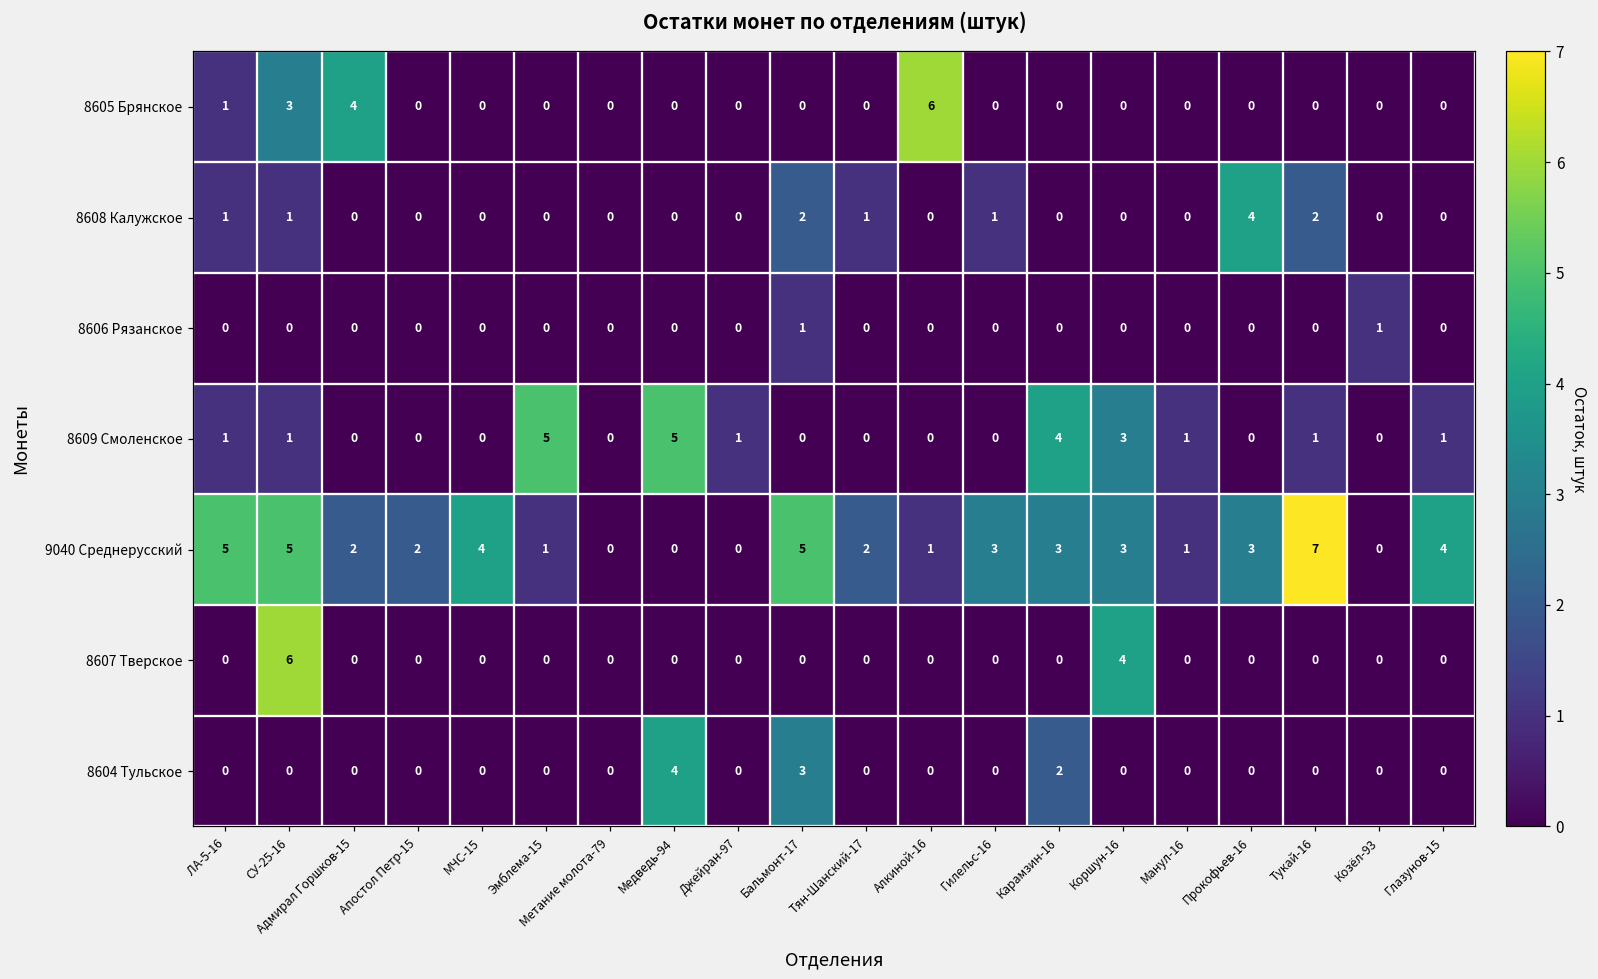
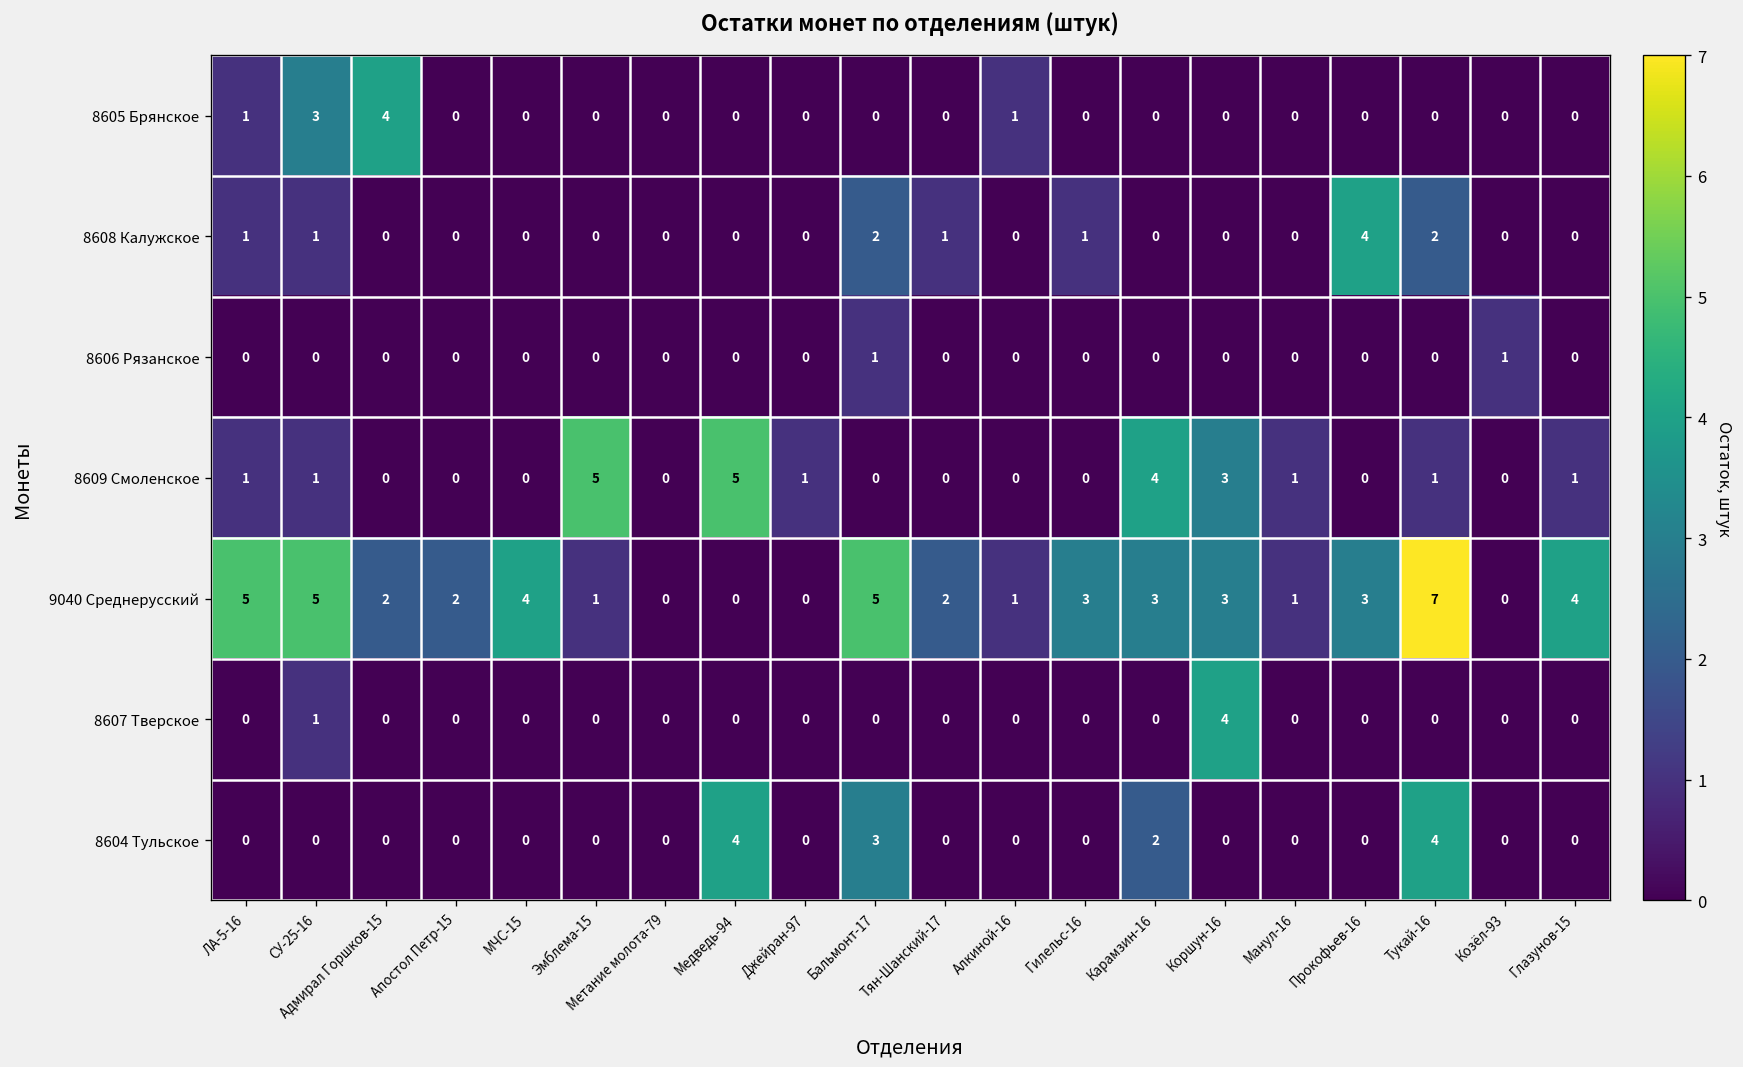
  {
    "8605 Брянское": {
      "ЛА-5-16": 1,
      "СУ-25-16": 3,
      "Адмирал Горшков-15": 4,
      "Апостол Петр-15": 0,
      "МЧС-15": 0,
      "Эмблема-15": 0,
      "Метание молота-79": 0,
      "Медведь-94": 0,
      "Джейран-97": 0,
      "Бальмонт-17": 0,
      "Тян-Шанский-17": 0,
-     "Алкиной-16": 6,
+     "Алкиной-16": 1,
      "Гилельс-16": 0,
      "Карамзин-16": 0,
      "Коршун-16": 0,
      "Манул-16": 0,
      "Прокофьев-16": 0,
      "Тукай-16": 0,
      "Козёл-93": 0,
      "Глазунов-15": 0
    },
    "8608 Калужское": {
      "ЛА-5-16": 1,
      "СУ-25-16": 1,
      "Адмирал Горшков-15": 0,
      "Апостол Петр-15": 0,
      "МЧС-15": 0,
      "Эмблема-15": 0,
      "Метание молота-79": 0,
      "Медведь-94": 0,
      "Джейран-97": 0,
      "Бальмонт-17": 2,
      "Тян-Шанский-17": 1,
      "Алкиной-16": 0,
      "Гилельс-16": 1,
      "Карамзин-16": 0,
      "Коршун-16": 0,
      "Манул-16": 0,
      "Прокофьев-16": 4,
      "Тукай-16": 2,
      "Козёл-93": 0,
      "Глазунов-15": 0
    },
    "8606 Рязанское": {
      "ЛА-5-16": 0,
      "СУ-25-16": 0,
      "Адмирал Горшков-15": 0,
      "Апостол Петр-15": 0,
      "МЧС-15": 0,
      "Эмблема-15": 0,
      "Метание молота-79": 0,
      "Медведь-94": 0,
      "Джейран-97": 0,
      "Бальмонт-17": 1,
      "Тян-Шанский-17": 0,
      "Алкиной-16": 0,
      "Гилельс-16": 0,
      "Карамзин-16": 0,
      "Коршун-16": 0,
      "Манул-16": 0,
      "Прокофьев-16": 0,
      "Тукай-16": 0,
      "Козёл-93": 1,
      "Глазунов-15": 0
    },
    "8609 Смоленское": {
      "ЛА-5-16": 1,
      "СУ-25-16": 1,
      "Адмирал Горшков-15": 0,
      "Апостол Петр-15": 0,
      "МЧС-15": 0,
      "Эмблема-15": 5,
      "Метание молота-79": 0,
      "Медведь-94": 5,
      "Джейран-97": 1,
      "Бальмонт-17": 0,
      "Тян-Шанский-17": 0,
      "Алкиной-16": 0,
      "Гилельс-16": 0,
      "Карамзин-16": 4,
      "Коршун-16": 3,
      "Манул-16": 1,
      "Прокофьев-16": 0,
      "Тукай-16": 1,
      "Козёл-93": 0,
      "Глазунов-15": 1
    },
    "9040 Среднерусский": {
      "ЛА-5-16": 5,
      "СУ-25-16": 5,
      "Адмирал Горшков-15": 2,
      "Апостол Петр-15": 2,
      "МЧС-15": 4,
      "Эмблема-15": 1,
      "Метание молота-79": 0,
      "Медведь-94": 0,
      "Джейран-97": 0,
      "Бальмонт-17": 5,
      "Тян-Шанский-17": 2,
      "Алкиной-16": 1,
      "Гилельс-16": 3,
      "Карамзин-16": 3,
      "Коршун-16": 3,
      "Манул-16": 1,
      "Прокофьев-16": 3,
      "Тукай-16": 7,
      "Козёл-93": 0,
      "Глазунов-15": 4
    },
    "8607 Тверское": {
      "ЛА-5-16": 0,
-     "СУ-25-16": 6,
+     "СУ-25-16": 1,
      "Адмирал Горшков-15": 0,
      "Апостол Петр-15": 0,
      "МЧС-15": 0,
      "Эмблема-15": 0,
      "Метание молота-79": 0,
      "Медведь-94": 0,
      "Джейран-97": 0,
      "Бальмонт-17": 0,
      "Тян-Шанский-17": 0,
      "Алкиной-16": 0,
      "Гилельс-16": 0,
      "Карамзин-16": 0,
      "Коршун-16": 4,
      "Манул-16": 0,
      "Прокофьев-16": 0,
      "Тукай-16": 0,
      "Козёл-93": 0,
      "Глазунов-15": 0
    },
    "8604 Тульское": {
      "ЛА-5-16": 0,
      "СУ-25-16": 0,
      "Адмирал Горшков-15": 0,
      "Апостол Петр-15": 0,
      "МЧС-15": 0,
      "Эмблема-15": 0,
      "Метание молота-79": 0,
      "Медведь-94": 4,
      "Джейран-97": 0,
      "Бальмонт-17": 3,
      "Тян-Шанский-17": 0,
      "Алкиной-16": 0,
      "Гилельс-16": 0,
      "Карамзин-16": 2,
      "Коршун-16": 0,
      "Манул-16": 0,
      "Прокофьев-16": 0,
-     "Тукай-16": 0,
+     "Тукай-16": 4,
      "Козёл-93": 0,
      "Глазунов-15": 0
    }
  }
